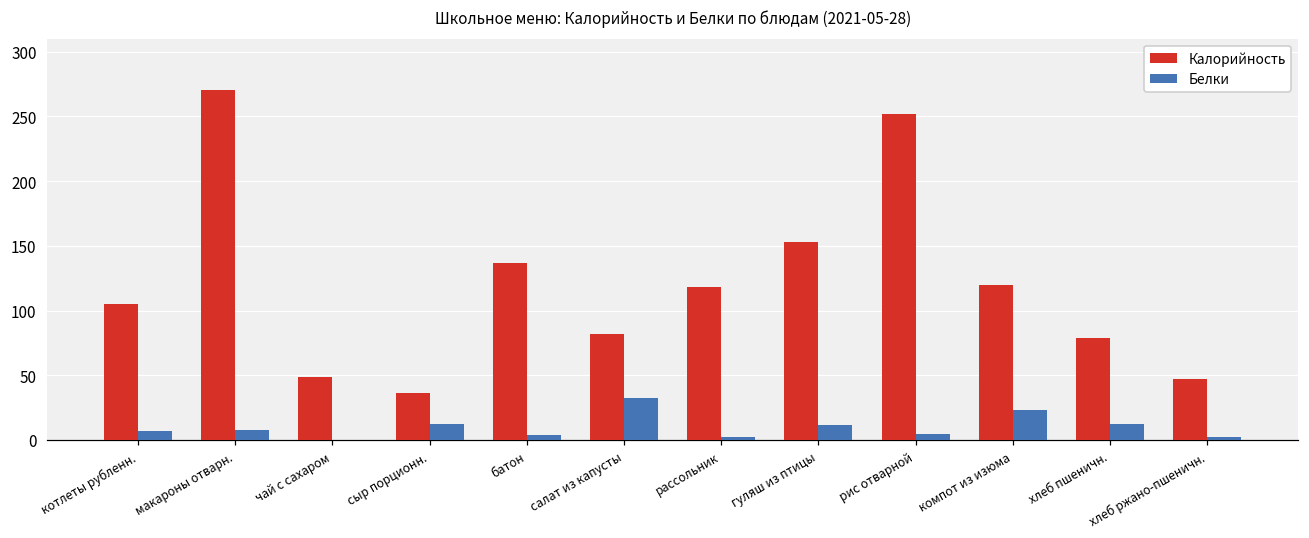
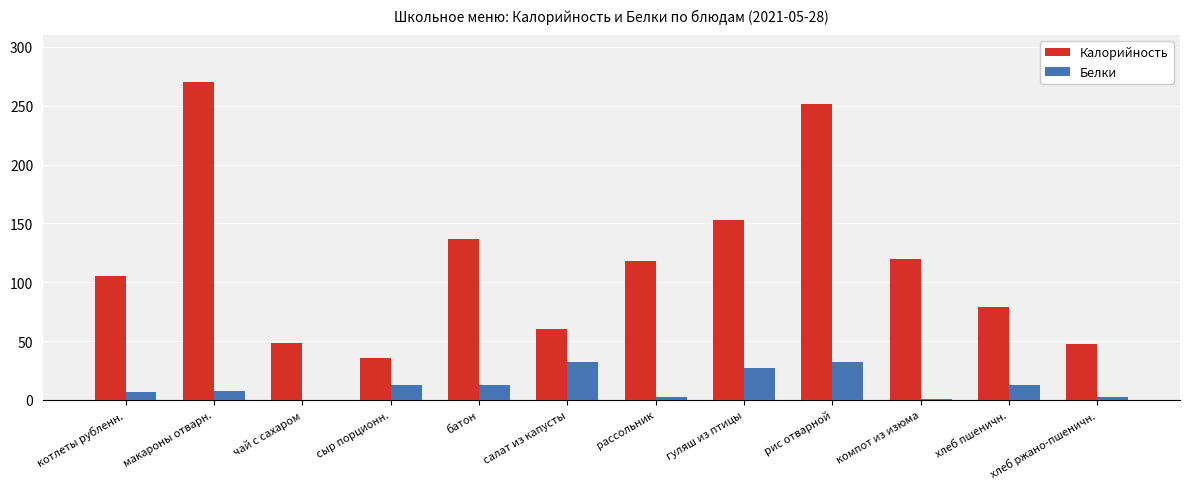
  {
    "Калорийность": {
      "котлеты рубленн.": 105,
      "макароны отварн.": 270,
      "чай с сахаром": 49,
      "сыр порционн.": 36,
      "батон": 137,
-     "салат из капусты": 82,
+     "салат из капусты": 60,
      "рассольник": 118,
      "гуляш из птицы": 153,
      "рис отварной": 252,
      "компот из изюма": 120,
      "хлеб пшеничн.": 79,
      "хлеб ржано-пшеничн.": 47
    },
    "Белки": {
      "котлеты рубленн.": 7,
      "макароны отварн.": 8,
      "сыр порционн.": 13,
-     "батон": 4,
+     "батон": 13,
      "салат из капусты": 33,
      "рассольник": 2,
-     "гуляш из птицы": 12,
-     "рис отварной": 4,
-     "компот из изюма": 23,
+     "гуляш из птицы": 27,
+     "рис отварной": 32,
+     "компот из изюма": 0,
      "хлеб пшеничн.": 12,
      "хлеб ржано-пшеничн.": 2
    }
  }
